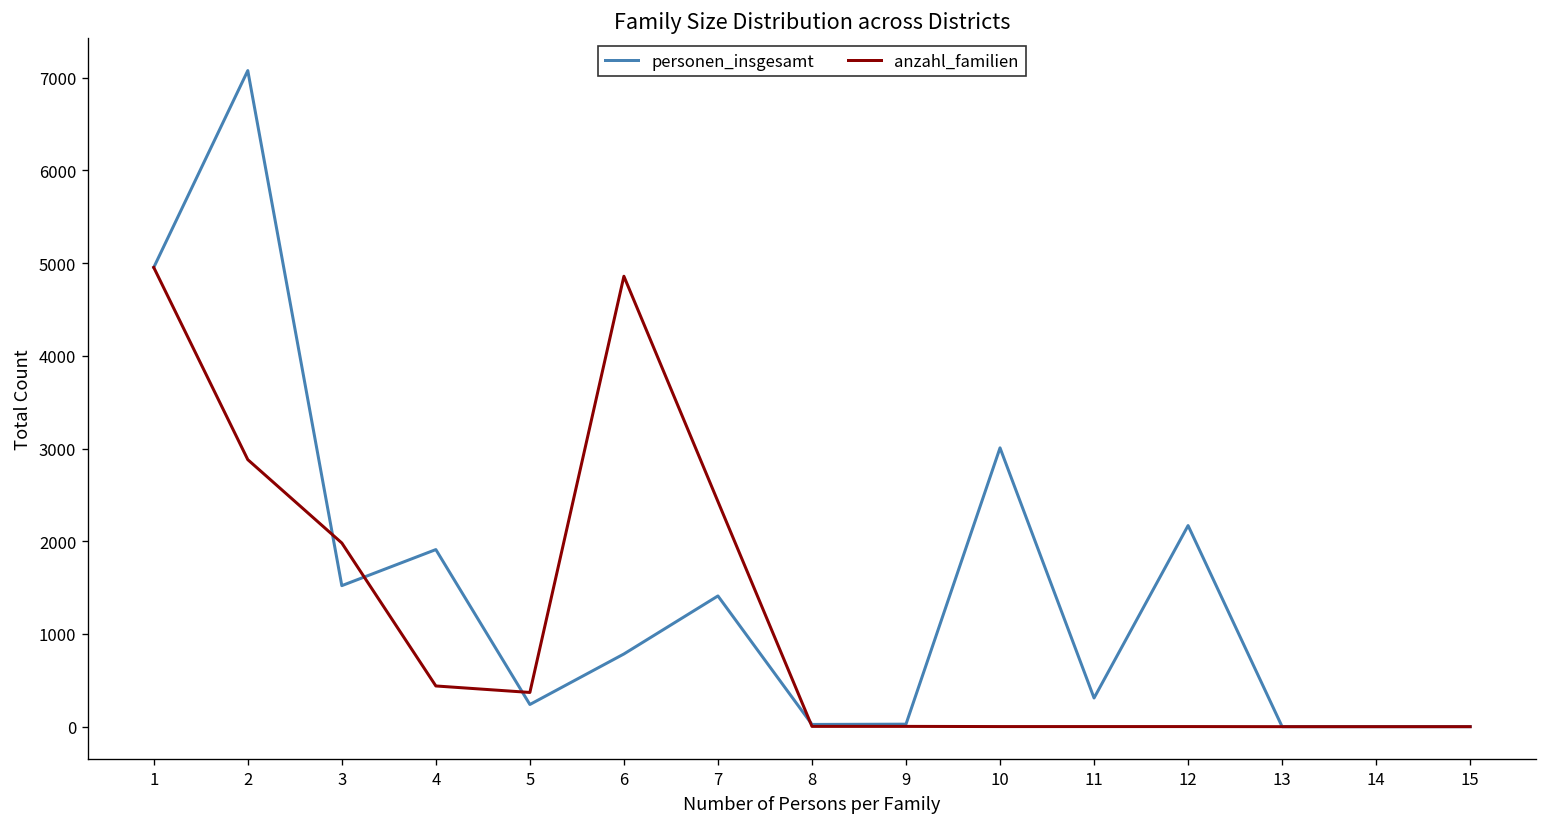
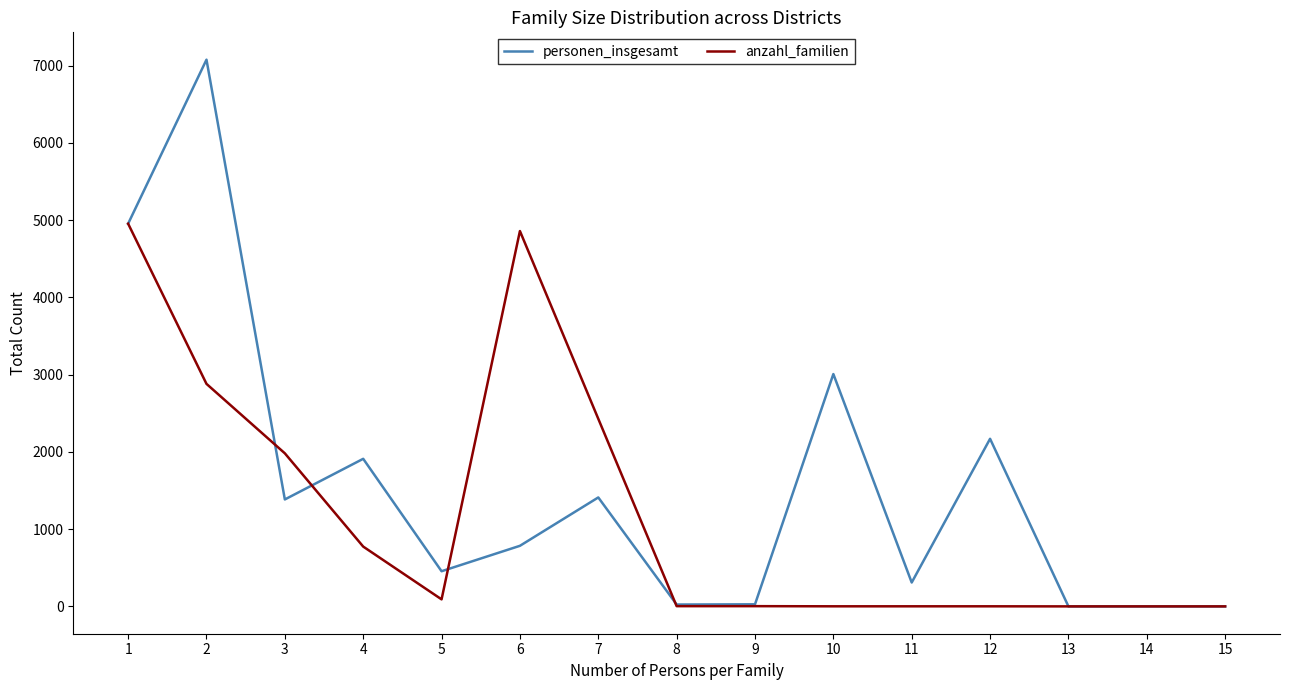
  {
    "personen_insgesamt": {
      "2": 7100,
-     "3": 1500,
+     "3": 1400,
      "4": 1900,
-     "5": 200,
+     "5": 500,
      "6": 800,
      "7": 1400,
      "10": 3000,
      "11": 300,
      "12": 2200
    },
    "anzahl_familien": {
      "2": 2900,
      "3": 2000,
-     "4": 400,
-     "5": 400,
+     "4": 800,
+     "5": 100,
      "6": 4900,
      "7": 2400,
      "10": 0,
      "11": 0,
      "12": 0
    }
  }
